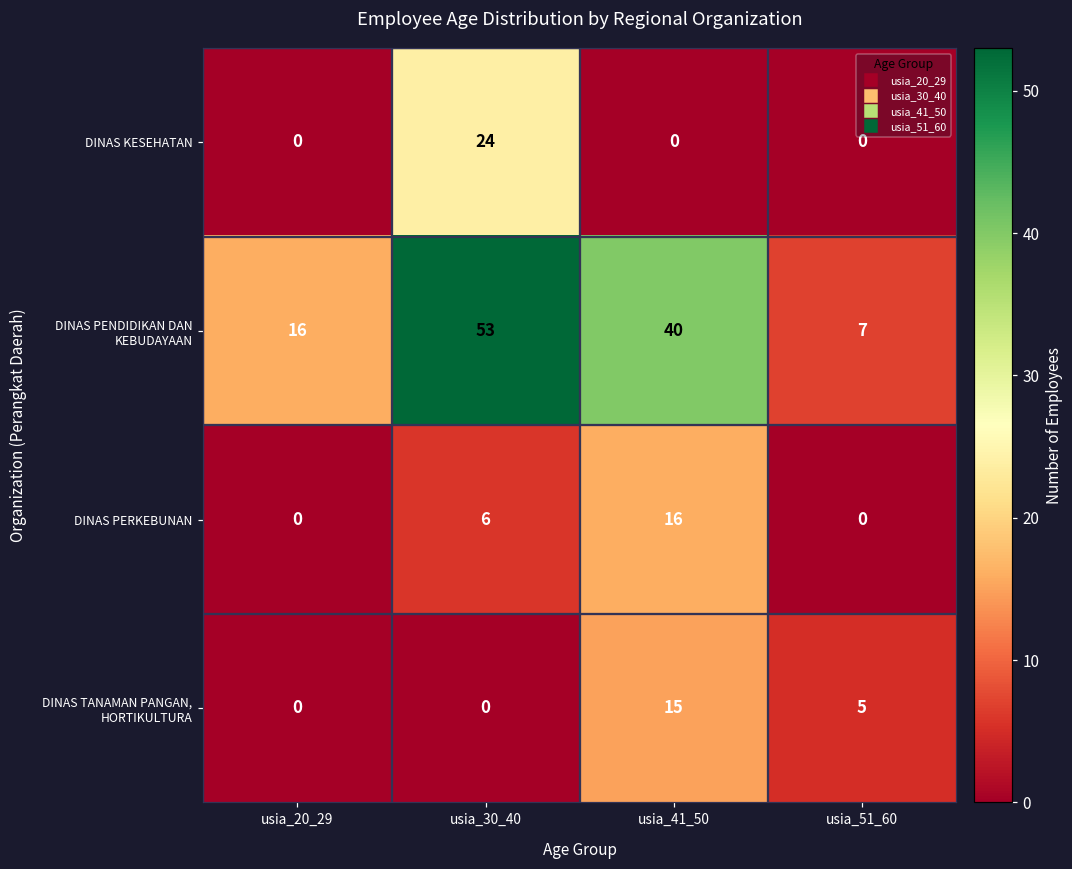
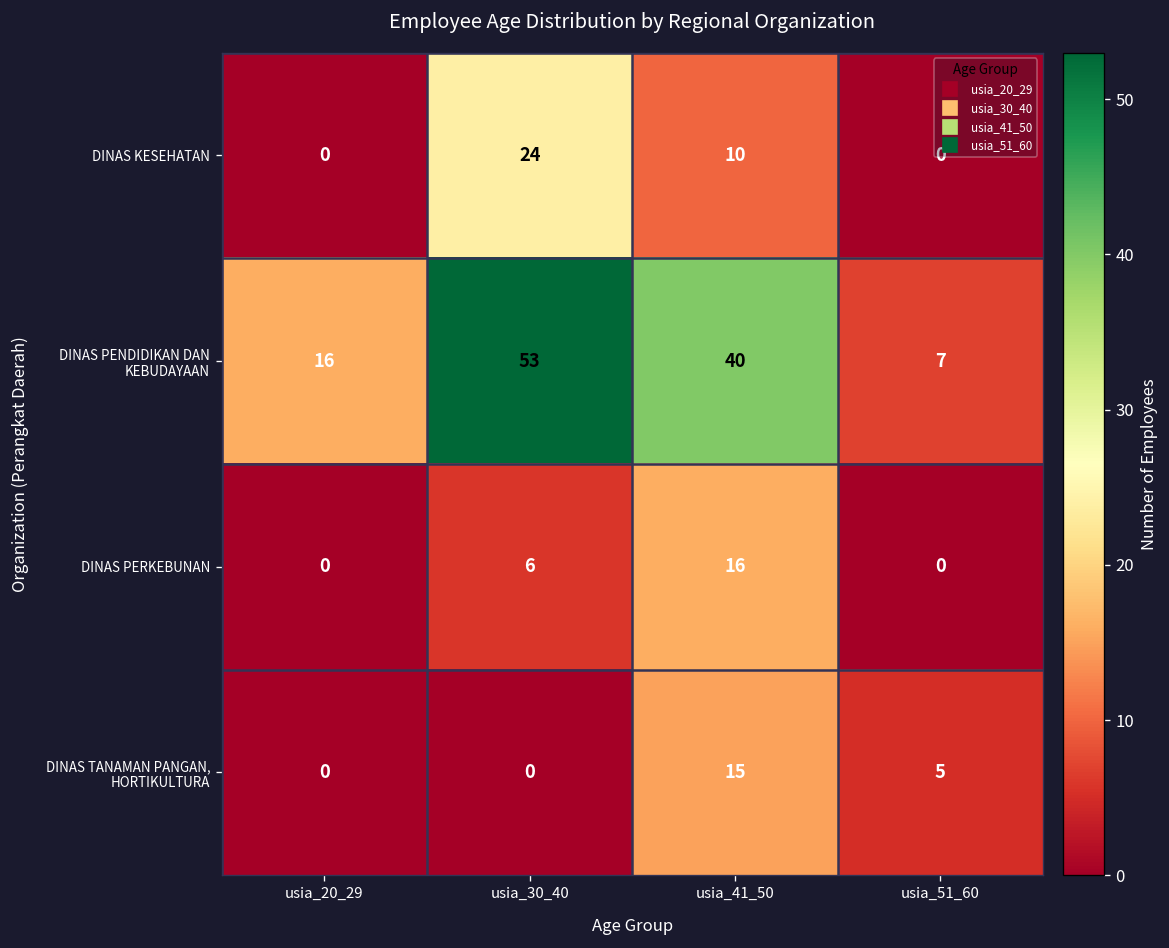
  {
    "DINAS KESEHATAN": {
      "usia_20_29": 0,
      "usia_30_40": 24,
-     "usia_41_50": 0
+     "usia_41_50": 10
    },
    "DINAS PENDIDIKAN DAN KEBUDAYAAN": {
      "usia_20_29": 16,
      "usia_30_40": 53,
      "usia_41_50": 40,
      "usia_51_60": 7
    },
    "DINAS PERKEBUNAN": {
      "usia_20_29": 0,
      "usia_30_40": 6,
      "usia_41_50": 16,
      "usia_51_60": 0
    },
    "DINAS TANAMAN PANGAN, HORTIKULTURA": {
      "usia_20_29": 0,
      "usia_30_40": 0,
      "usia_41_50": 15,
      "usia_51_60": 5
    }
  }
